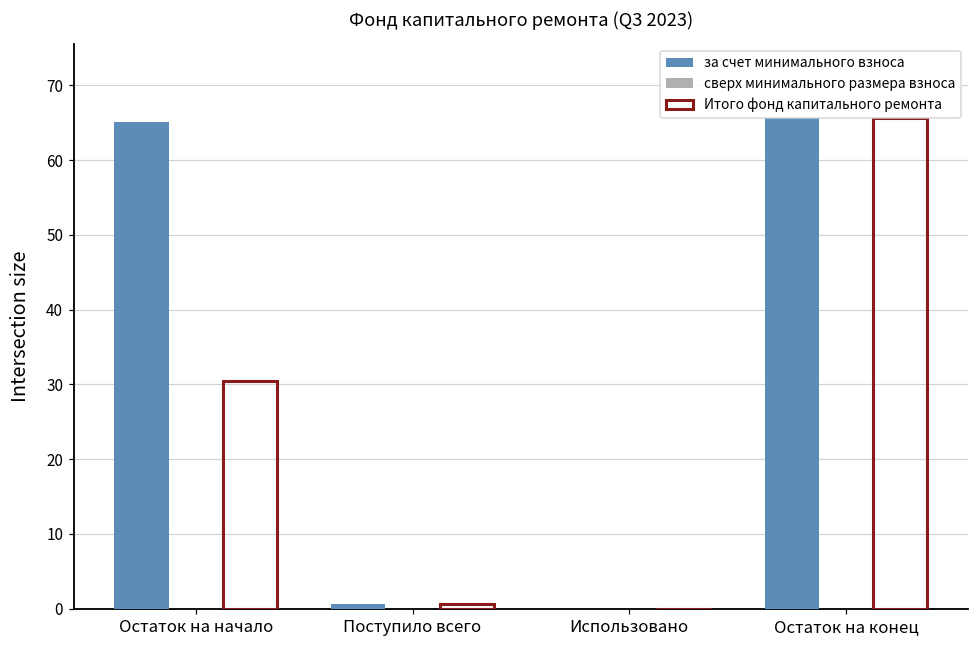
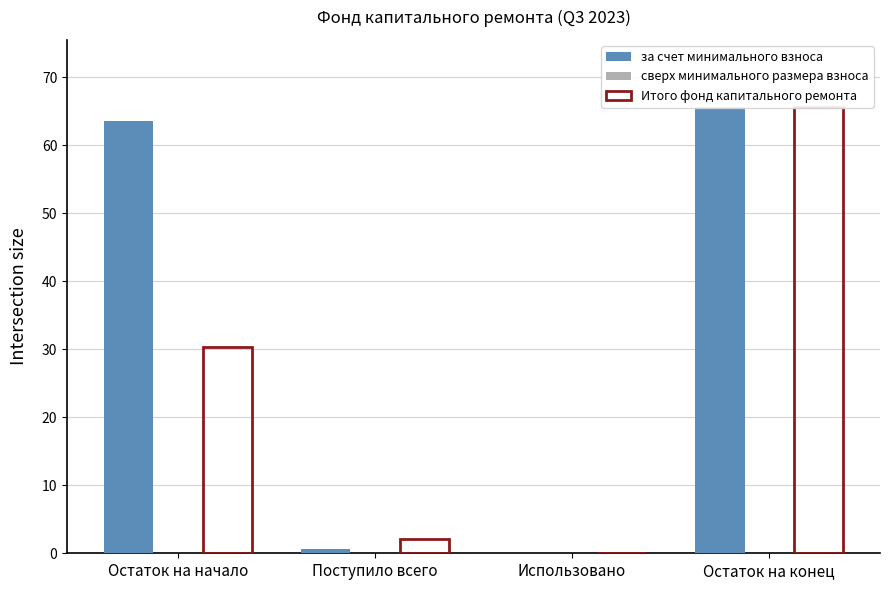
  {
    "за счет минимального взноса": {
-     "Остаток на начало": 65,
+     "Остаток на начало": 64,
      "Поступило всего": 1,
      "Использовано": 0
    },
    "сверх минимального размера взноса": {
      "Остаток на начало": 0,
      "Поступило всего": 0,
      "Использовано": 0,
      "Остаток на конец": 0
    },
    "Итого фонд капитального ремонта": {
      "Остаток на начало": 30,
-     "Поступило всего": 1,
+     "Поступило всего": 2,
      "Использовано": 0
    }
  }
